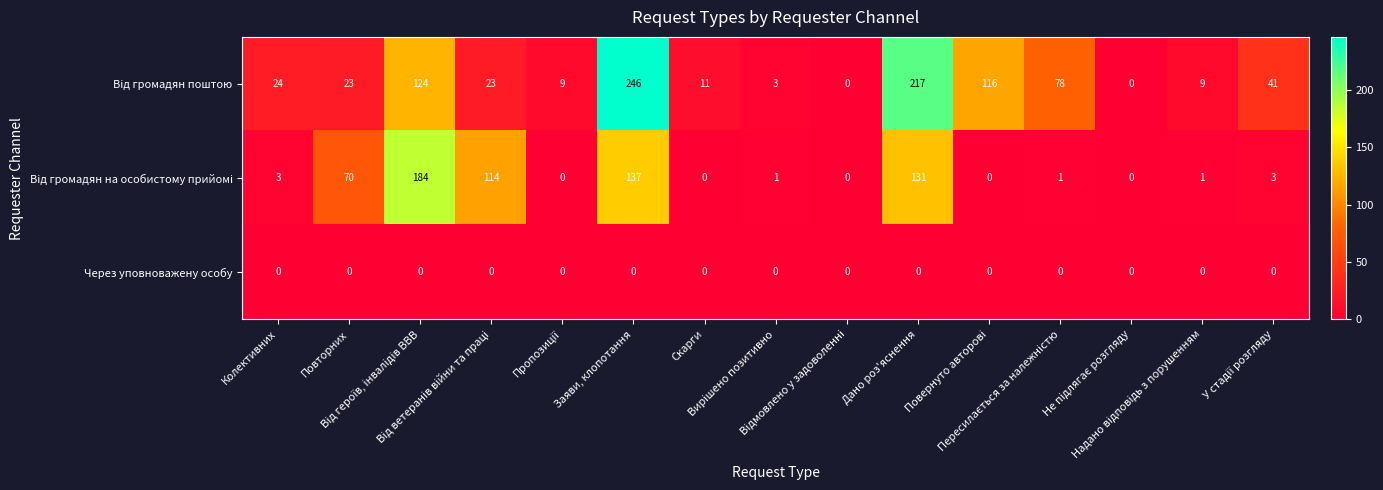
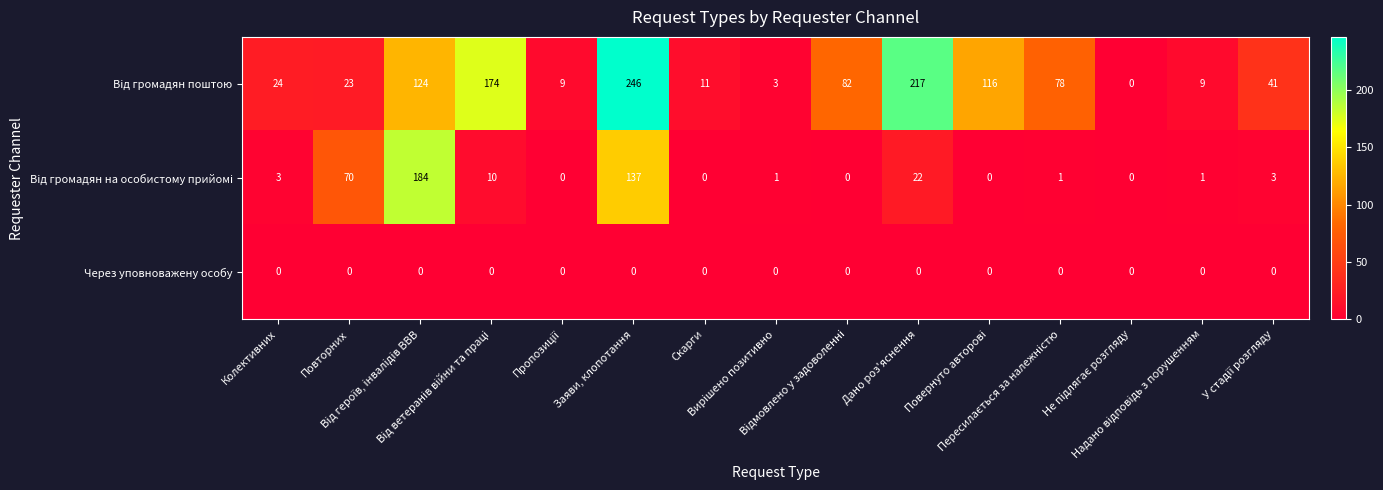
  {
    "Від громадян поштою": {
      "Колективних": 24,
      "Повторних": 23,
      "Від героїв, інвалідів ВВВ": 124,
-     "Від ветеранів війни та праці": 23,
+     "Від ветеранів війни та праці": 174,
      "Пропозиції": 9,
      "Заяви, клопотання": 246,
      "Скарги": 11,
      "Вирішено позитивно": 3,
-     "Відмовлено у задоволенні": 0,
+     "Відмовлено у задоволенні": 82,
      "Дано роз'яснення": 217,
      "Повернуто авторові": 116,
      "Пересилається за належністю": 78,
      "Не підлягає розгляду": 0,
      "Надано відповідь з порушенням": 9,
      "У стадії розгляду": 41
    },
    "Від громадян на особистому прийомі": {
      "Колективних": 3,
      "Повторних": 70,
      "Від героїв, інвалідів ВВВ": 184,
-     "Від ветеранів війни та праці": 114,
+     "Від ветеранів війни та праці": 10,
      "Пропозиції": 0,
      "Заяви, клопотання": 137,
      "Скарги": 0,
      "Вирішено позитивно": 1,
      "Відмовлено у задоволенні": 0,
-     "Дано роз'яснення": 131,
+     "Дано роз'яснення": 22,
      "Повернуто авторові": 0,
      "Пересилається за належністю": 1,
      "Не підлягає розгляду": 0,
      "Надано відповідь з порушенням": 1,
      "У стадії розгляду": 3
    },
    "Через уповноважену особу": {
      "Колективних": 0,
      "Повторних": 0,
      "Від героїв, інвалідів ВВВ": 0,
      "Від ветеранів війни та праці": 0,
      "Пропозиції": 0,
      "Заяви, клопотання": 0,
      "Скарги": 0,
      "Вирішено позитивно": 0,
      "Відмовлено у задоволенні": 0,
      "Дано роз'яснення": 0,
      "Повернуто авторові": 0,
      "Пересилається за належністю": 0,
      "Не підлягає розгляду": 0,
      "Надано відповідь з порушенням": 0,
      "У стадії розгляду": 0
    }
  }
